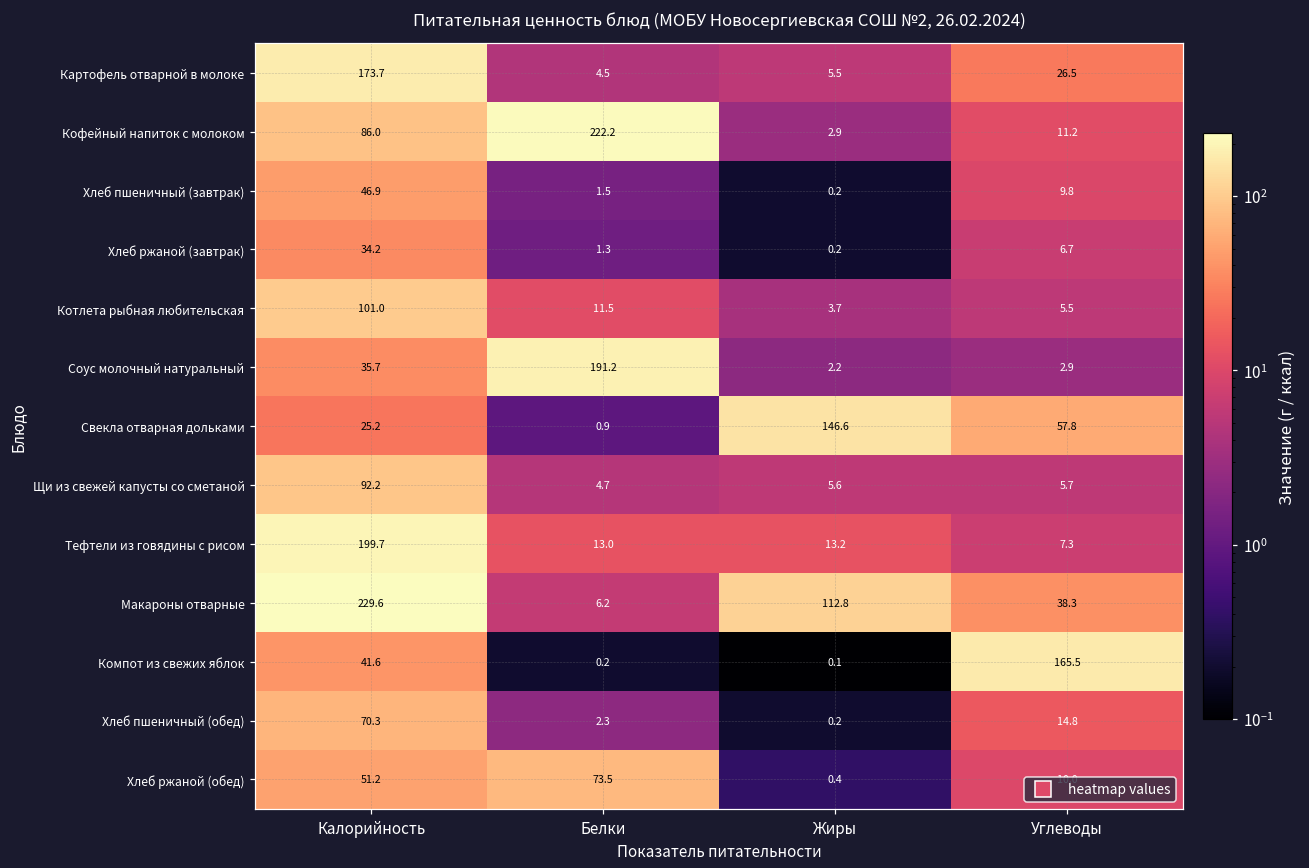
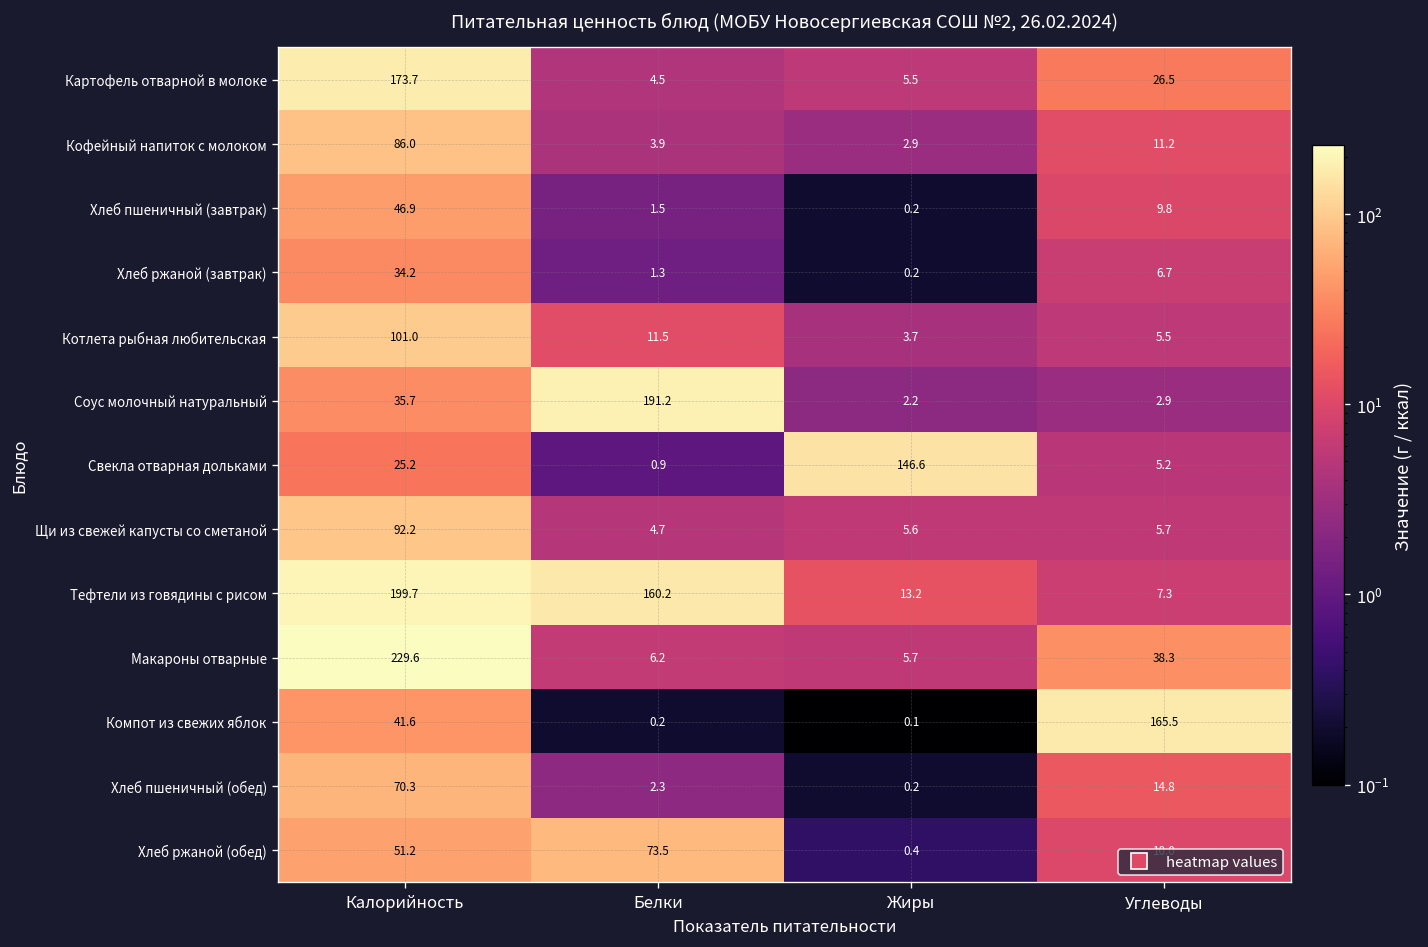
  {
    "Картофель отварной в молоке": {
      "Калорийность": 173.7,
      "Белки": 4.5,
      "Жиры": 5.5,
      "Углеводы": 26.5
    },
    "Кофейный напиток с молоком": {
      "Калорийность": 86.0,
-     "Белки": 222.2,
+     "Белки": 3.9,
      "Жиры": 2.9,
      "Углеводы": 11.2
    },
    "Хлеб пшеничный (завтрак)": {
      "Калорийность": 46.9,
      "Белки": 1.5,
      "Жиры": 0.2,
      "Углеводы": 9.8
    },
    "Хлеб ржаной (завтрак)": {
      "Калорийность": 34.2,
      "Белки": 1.3,
      "Жиры": 0.2,
      "Углеводы": 6.7
    },
    "Котлета рыбная любительская": {
      "Калорийность": 101.0,
      "Белки": 11.5,
      "Жиры": 3.7,
      "Углеводы": 5.5
    },
    "Соус молочный натуральный": {
      "Калорийность": 35.7,
      "Белки": 191.2,
      "Жиры": 2.2,
      "Углеводы": 2.9
    },
    "Свекла отварная дольками": {
      "Калорийность": 25.2,
      "Белки": 0.9,
      "Жиры": 146.6,
-     "Углеводы": 57.8
+     "Углеводы": 5.2
    },
    "Щи из свежей капусты со сметаной": {
      "Калорийность": 92.2,
      "Белки": 4.7,
      "Жиры": 5.6,
      "Углеводы": 5.7
    },
    "Тефтели из говядины с рисом": {
      "Калорийность": 199.7,
-     "Белки": 13.0,
+     "Белки": 160.2,
      "Жиры": 13.2,
      "Углеводы": 7.3
    },
    "Макароны отварные": {
      "Калорийность": 229.6,
      "Белки": 6.2,
-     "Жиры": 112.8,
+     "Жиры": 5.7,
      "Углеводы": 38.3
    },
    "Компот из свежих яблок": {
      "Калорийность": 41.6,
      "Белки": 0.2,
      "Жиры": 0.1,
      "Углеводы": 165.5
    },
    "Хлеб пшеничный (обед)": {
      "Калорийность": 70.3,
      "Белки": 2.3,
      "Жиры": 0.2,
      "Углеводы": 14.8
    },
    "Хлеб ржаной (обед)": {
      "Калорийность": 51.2,
      "Белки": 73.5,
      "Жиры": 0.4
    }
  }
